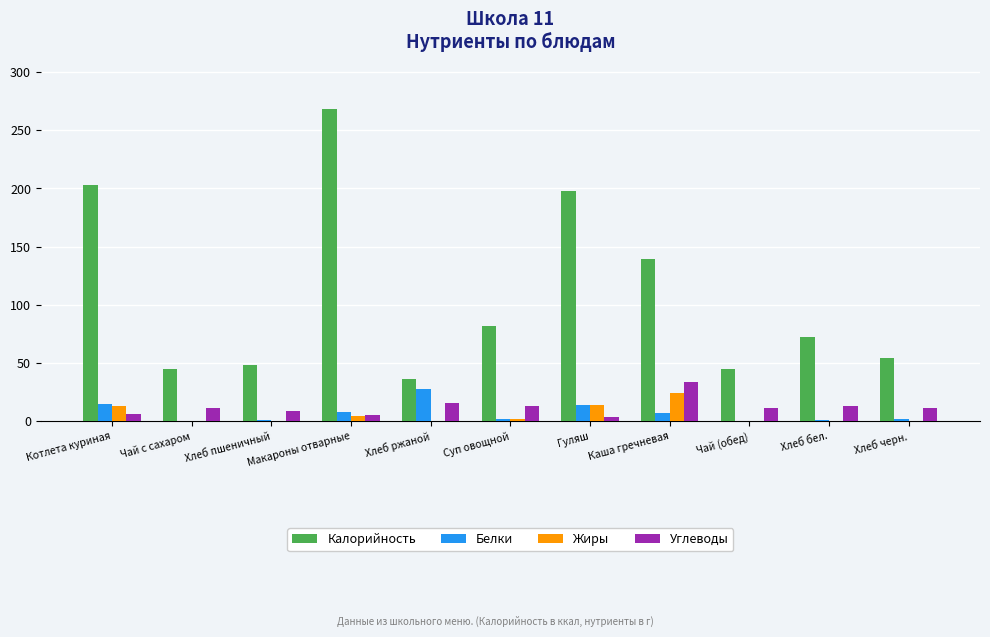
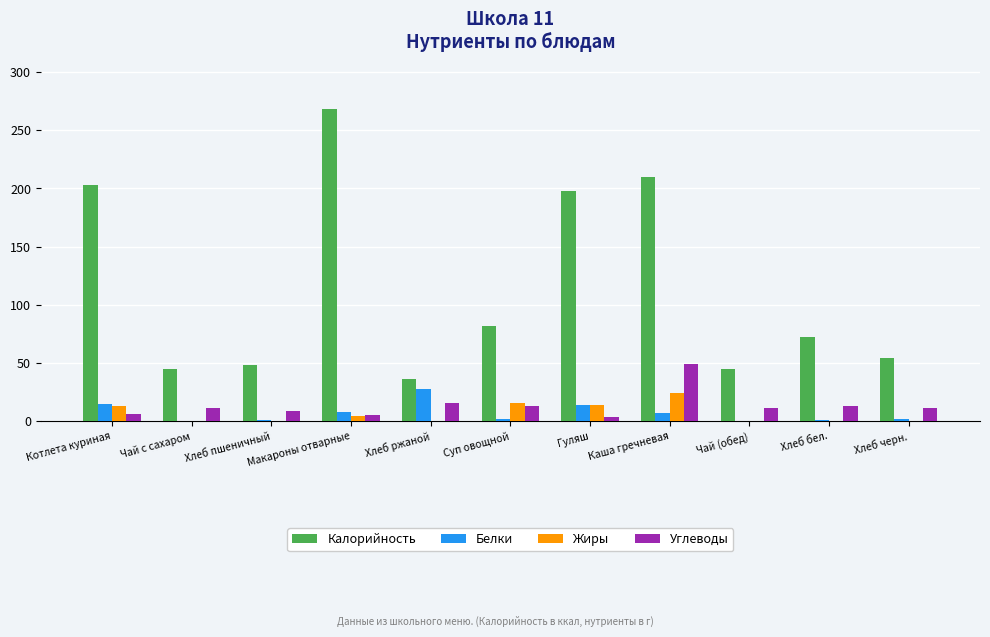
  {
    "Калорийность": {
      "Котлета куриная": 203,
      "Чай с сахаром": 45,
      "Хлеб пшеничный": 48,
      "Макароны отварные": 268,
      "Хлеб ржаной": 36,
      "Суп овощной": 82,
      "Гуляш": 198,
-     "Каша гречневая": 140,
+     "Каша гречневая": 210,
      "Чай (обед)": 45,
      "Хлеб бел.": 72,
      "Хлеб черн.": 54
    },
    "Белки": {
      "Котлета куриная": 15,
      "Макароны отварные": 8,
      "Хлеб ржаной": 28,
      "Гуляш": 14,
      "Каша гречневая": 7,
      "Чай (обед)": 0
    },
    "Жиры": {
      "Котлета куриная": 13,
      "Чай с сахаром": 0,
      "Макароны отварные": 5,
      "Хлеб ржаной": 0,
-     "Суп овощной": 2,
+     "Суп овощной": 16,
      "Гуляш": 14,
      "Каша гречневая": 24,
      "Чай (обед)": 0,
      "Хлеб бел.": 0,
      "Хлеб черн.": 0
    },
    "Углеводы": {
      "Котлета куриная": 6,
      "Чай с сахаром": 11,
      "Хлеб пшеничный": 9,
      "Макароны отварные": 5,
      "Хлеб ржаной": 16,
      "Суп овощной": 13,
      "Гуляш": 4,
-     "Каша гречневая": 34,
+     "Каша гречневая": 50,
      "Чай (обед)": 11,
      "Хлеб бел.": 13,
      "Хлеб черн.": 11
    }
  }
